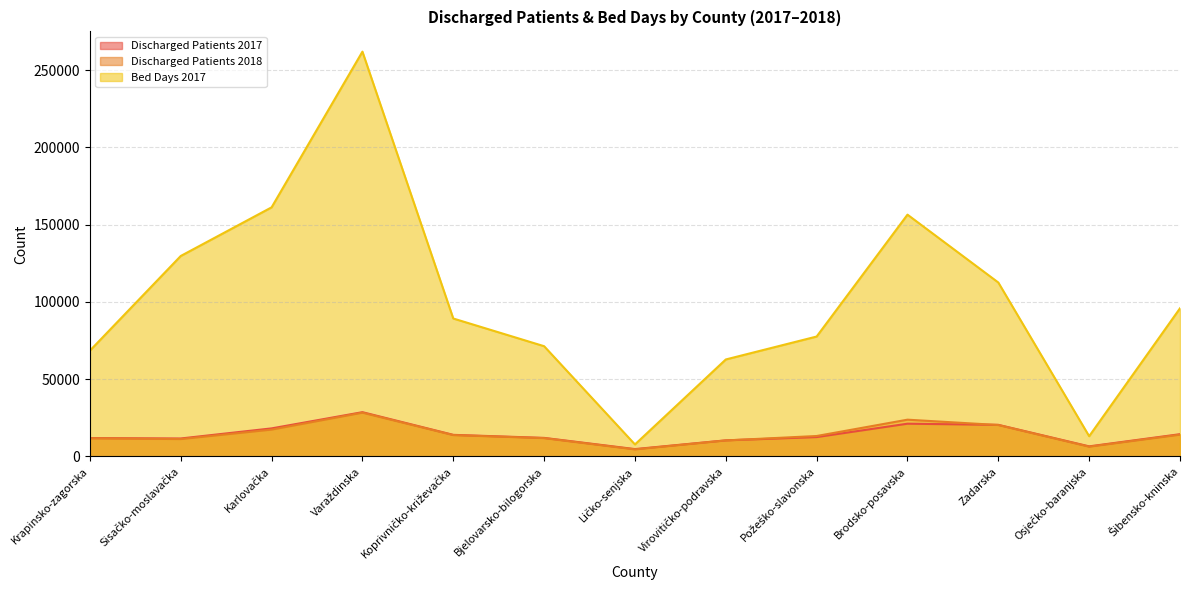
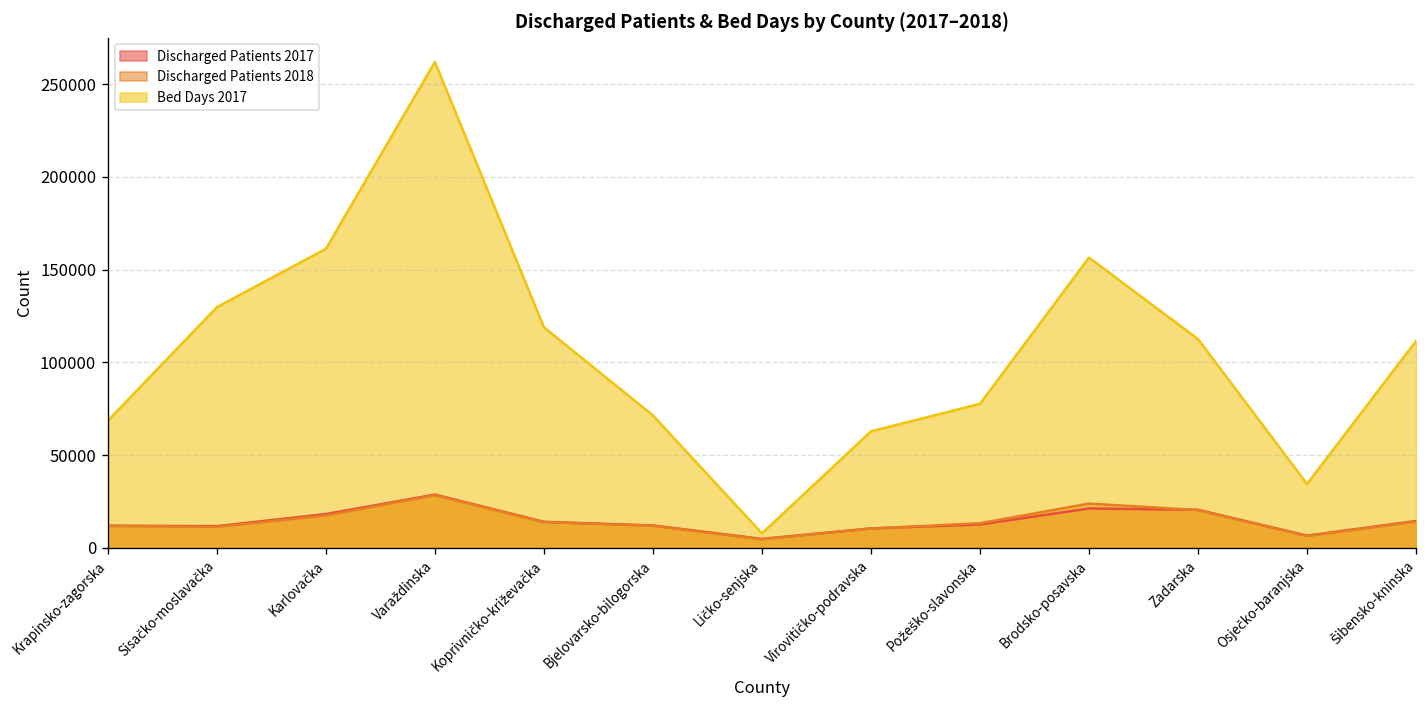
  {
    "Bed Days 2017": {
      "Krapinsko-zagorska": 68000,
      "Sisačko-moslavačka": 130000,
      "Karlovačka": 161000,
      "Varaždinska": 262000,
-     "Koprivničko-križevačka": 89000,
+     "Koprivničko-križevačka": 119000,
      "Bjelovarsko-bilogorska": 71000,
      "Ličko-senjska": 8000,
      "Virovitičko-podravska": 63000,
      "Požeško-slavonska": 78000,
      "Brodsko-posavska": 157000,
      "Zadarska": 113000,
-     "Osječko-baranjska": 13000,
-     "Šibensko-kninska": 96000
+     "Osječko-baranjska": 34000,
+     "Šibensko-kninska": 111000
    }
  }
